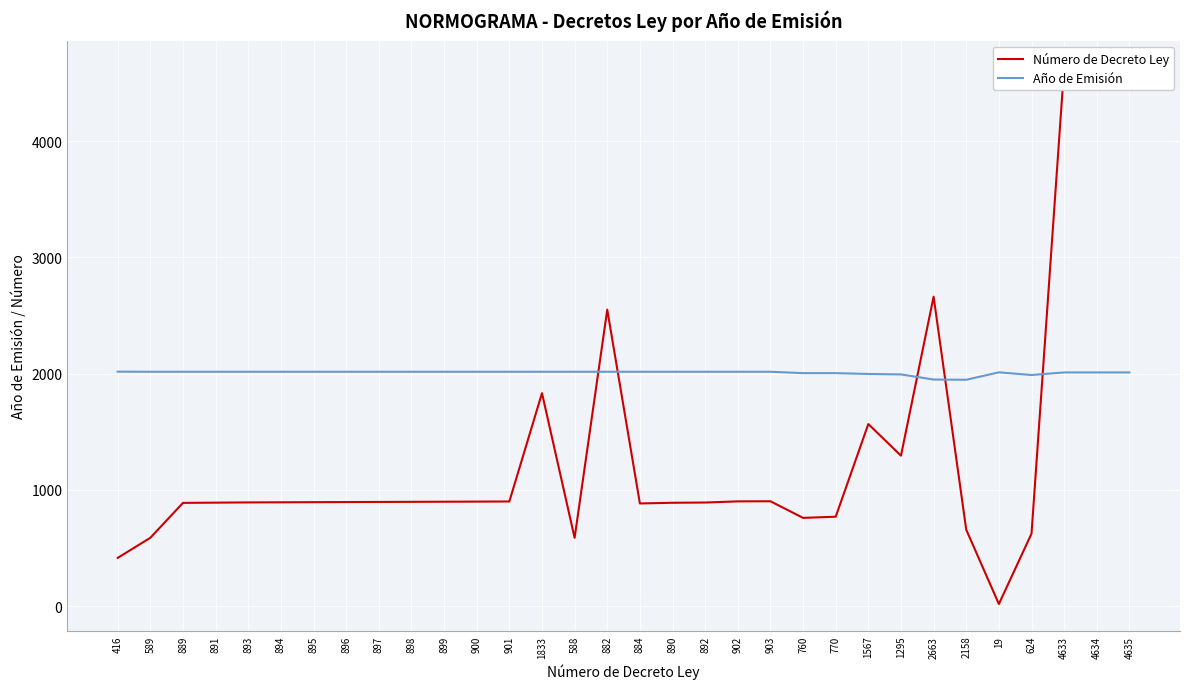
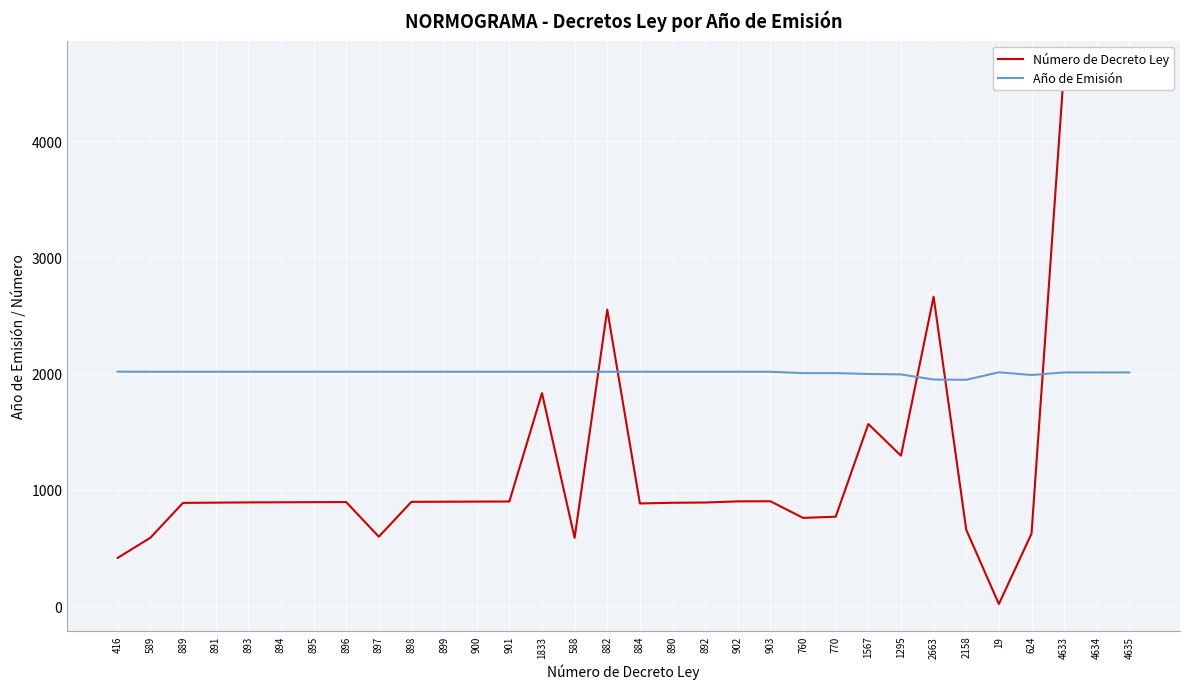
  {
    "Número de Decreto Ley": {
      "416": 420,
      "589": 590,
      "889": 890,
      "891": 890,
      "893": 890,
      "894": 890,
      "895": 900,
      "896": 900,
-     "897": 900,
+     "897": 600,
      "898": 900,
      "899": 900,
      "900": 900,
      "901": 900,
      "1833": 1830,
      "588": 590,
      "882": 2550,
      "884": 880,
      "890": 890,
      "892": 890,
      "902": 900,
      "903": 900,
      "760": 760,
      "770": 770,
      "1567": 1570,
      "1295": 1300,
      "2663": 2660,
      "2158": 660,
      "19": 20,
      "624": 620
    },
    "Año de Emisión": {
      "416": 2020,
      "589": 2020,
      "889": 2020,
      "891": 2020,
      "893": 2020,
      "894": 2020,
      "895": 2020,
      "896": 2020,
      "897": 2020,
      "898": 2020,
      "899": 2020,
      "900": 2020,
      "901": 2020,
      "1833": 2020,
      "588": 2020,
      "882": 2020,
      "884": 2020,
      "890": 2020,
      "892": 2020,
      "902": 2020,
      "903": 2020,
      "760": 2010,
      "770": 2010,
      "1567": 2000,
      "1295": 1990,
      "2663": 1950,
      "2158": 1950,
      "19": 2010,
      "624": 1990,
      "4633": 2010,
      "4634": 2010,
      "4635": 2010
    }
  }
